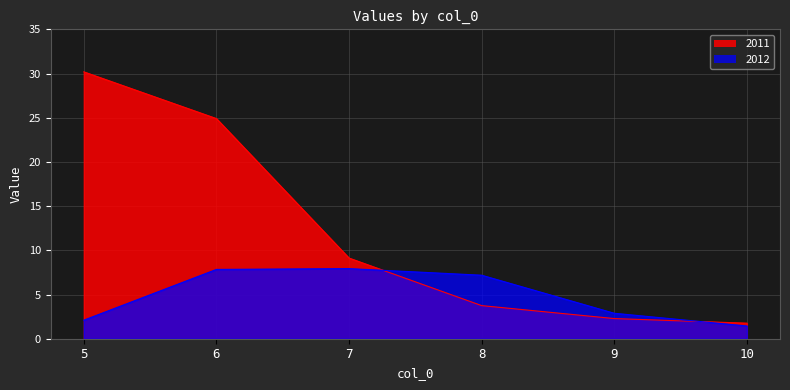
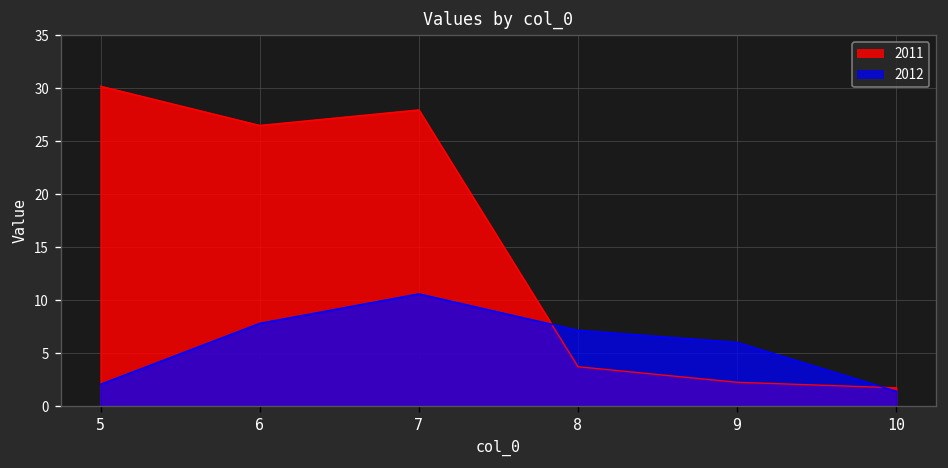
  {
    "2011": {
      "5": 30,
-     "6": 25,
-     "7": 9,
+     "6": 26,
+     "7": 28,
      "8": 4,
      "9": 2,
      "10": 2
    },
    "2012": {
      "5": 2,
      "6": 8,
-     "7": 8,
+     "7": 11,
      "8": 7,
-     "9": 3,
+     "9": 6,
      "10": 1
    }
  }
